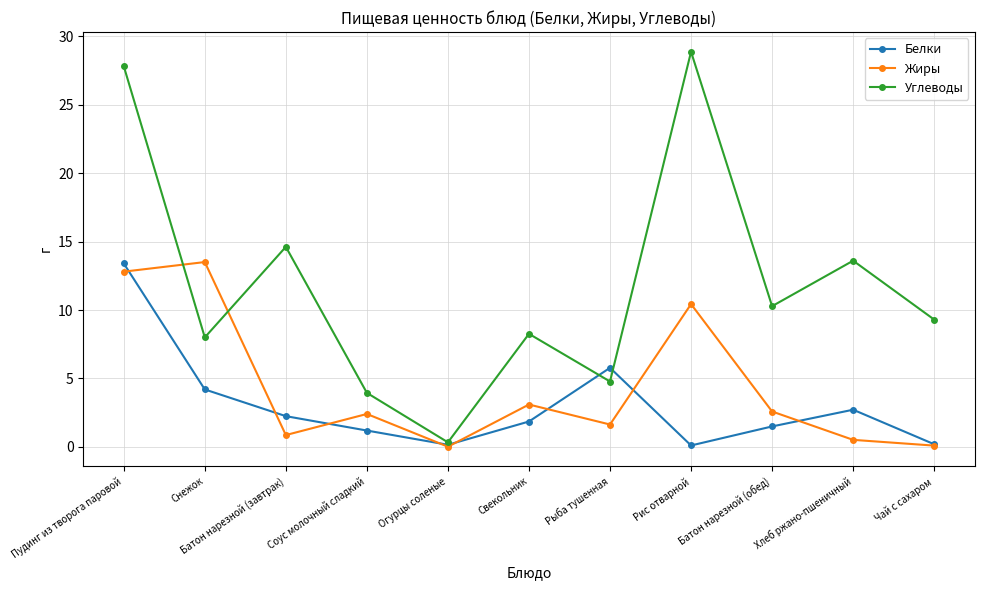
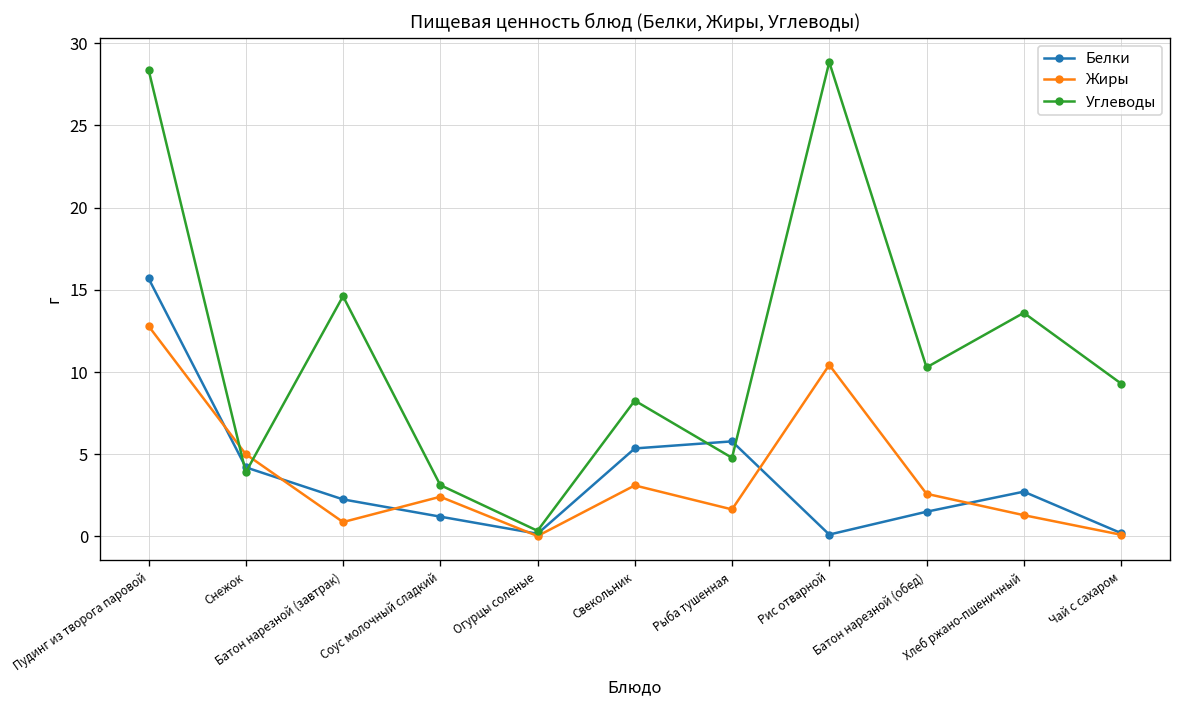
  {
    "Белки": {
-     "Пудинг из творога паровой": 13.4,
+     "Пудинг из творога паровой": 15.7,
      "Снежок": 4.2,
      "Батон нарезной (завтрак)": 2.3,
      "Соус молочный сладкий": 1.2,
-     "Свекольник": 1.9,
+     "Свекольник": 5.4,
      "Рыба тушенная": 5.8,
      "Рис отварной": 0.1,
      "Батон нарезной (обед)": 1.5,
      "Хлеб ржано-пшеничный": 2.7
    },
    "Жиры": {
      "Пудинг из творога паровой": 12.8,
-     "Снежок": 13.5,
+     "Снежок": 5.0,
      "Батон нарезной (завтрак)": 0.9,
      "Соус молочный сладкий": 2.4,
      "Свекольник": 3.1,
      "Рыба тушенная": 1.6,
      "Рис отварной": 10.4,
      "Батон нарезной (обед)": 2.6,
-     "Хлеб ржано-пшеничный": 0.5
+     "Хлеб ржано-пшеничный": 1.3
    },
    "Углеводы": {
-     "Пудинг из творога паровой": 27.8,
-     "Снежок": 8.0,
+     "Пудинг из творога паровой": 28.4,
+     "Снежок": 3.9,
      "Батон нарезной (завтрак)": 14.6,
-     "Соус молочный сладкий": 4.0,
+     "Соус молочный сладкий": 3.1,
      "Свекольник": 8.3,
      "Рыба тушенная": 4.8,
      "Рис отварной": 28.9,
      "Батон нарезной (обед)": 10.3,
      "Хлеб ржано-пшеничный": 13.6,
      "Чай с сахаром": 9.3
    }
  }
